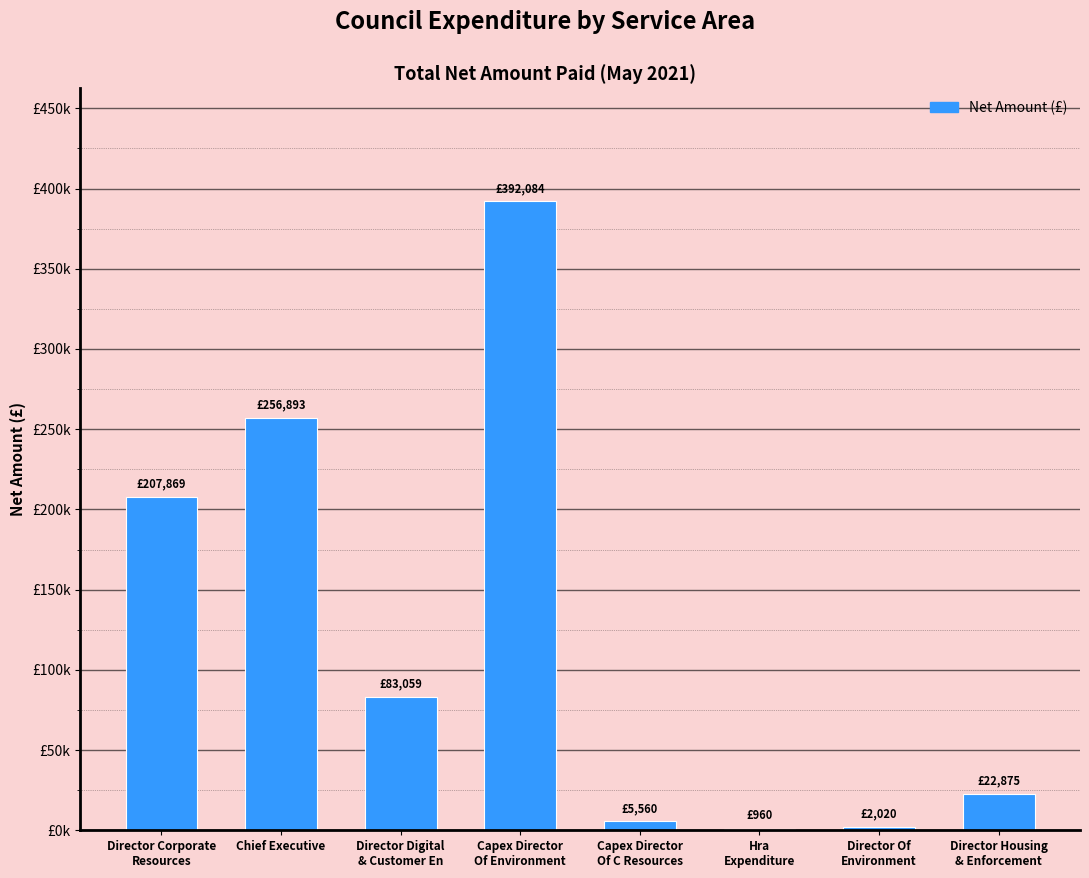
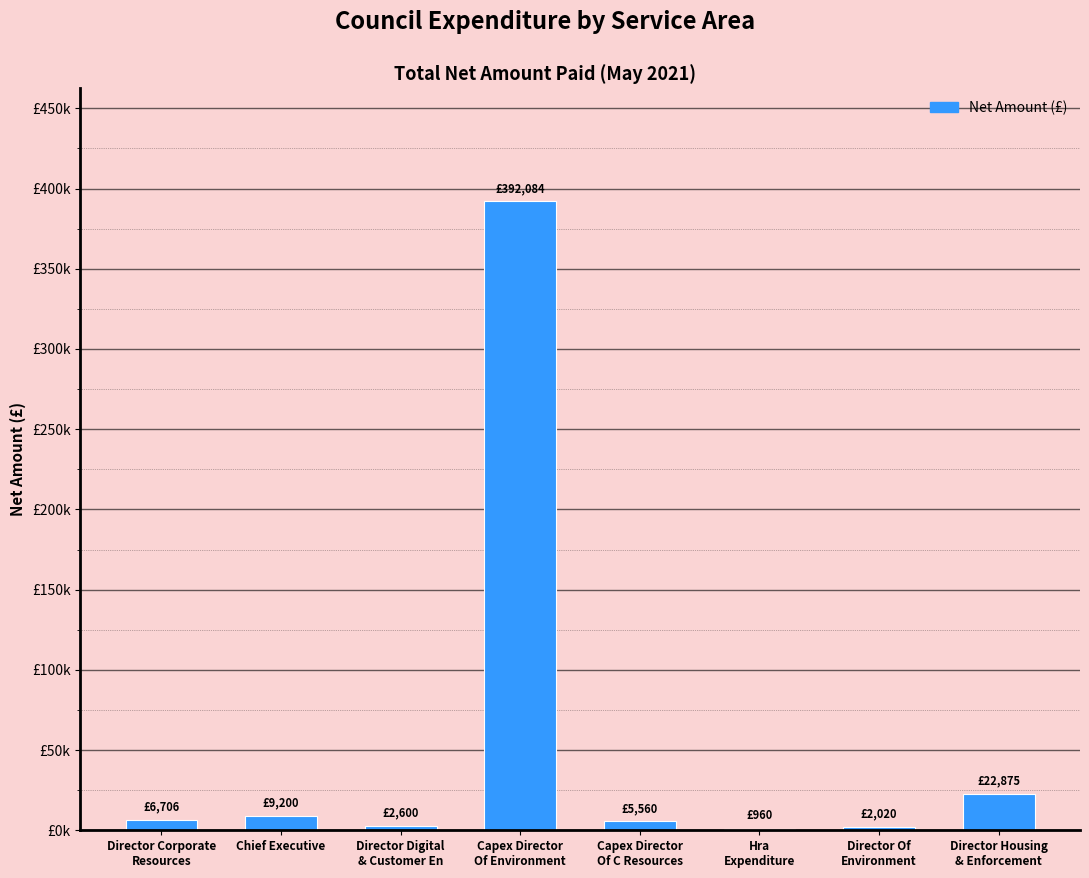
  {
-   "Director Corporate Resources": "£207,869",
-   "Chief Executive": "£256,893",
-   "Director Digital & Customer En": "£83,059",
+   "Director Corporate Resources": "£6,706",
+   "Chief Executive": "£9,200",
+   "Director Digital & Customer En": "£2,600",
    "Capex Director Of Environment": "£392,084",
    "Capex Director Of C Resources": "£5,560",
    "Hra Expenditure": "£960",
    "Director Of Environment": "£2,020",
    "Director Housing & Enforcement": "£22,875"
  }
